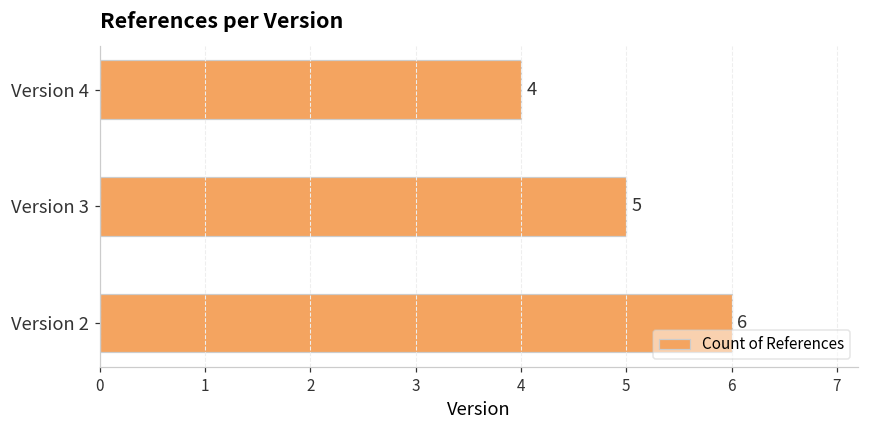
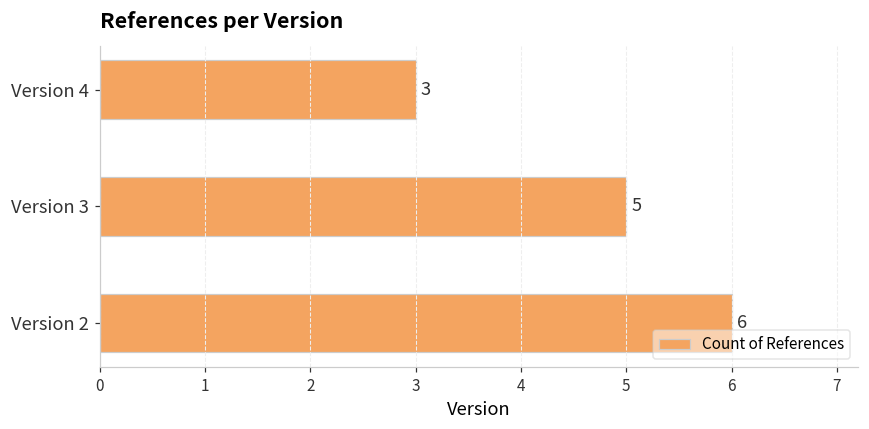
  {
-   "Version 4": 4,
+   "Version 4": 3,
    "Version 3": 5
  }
